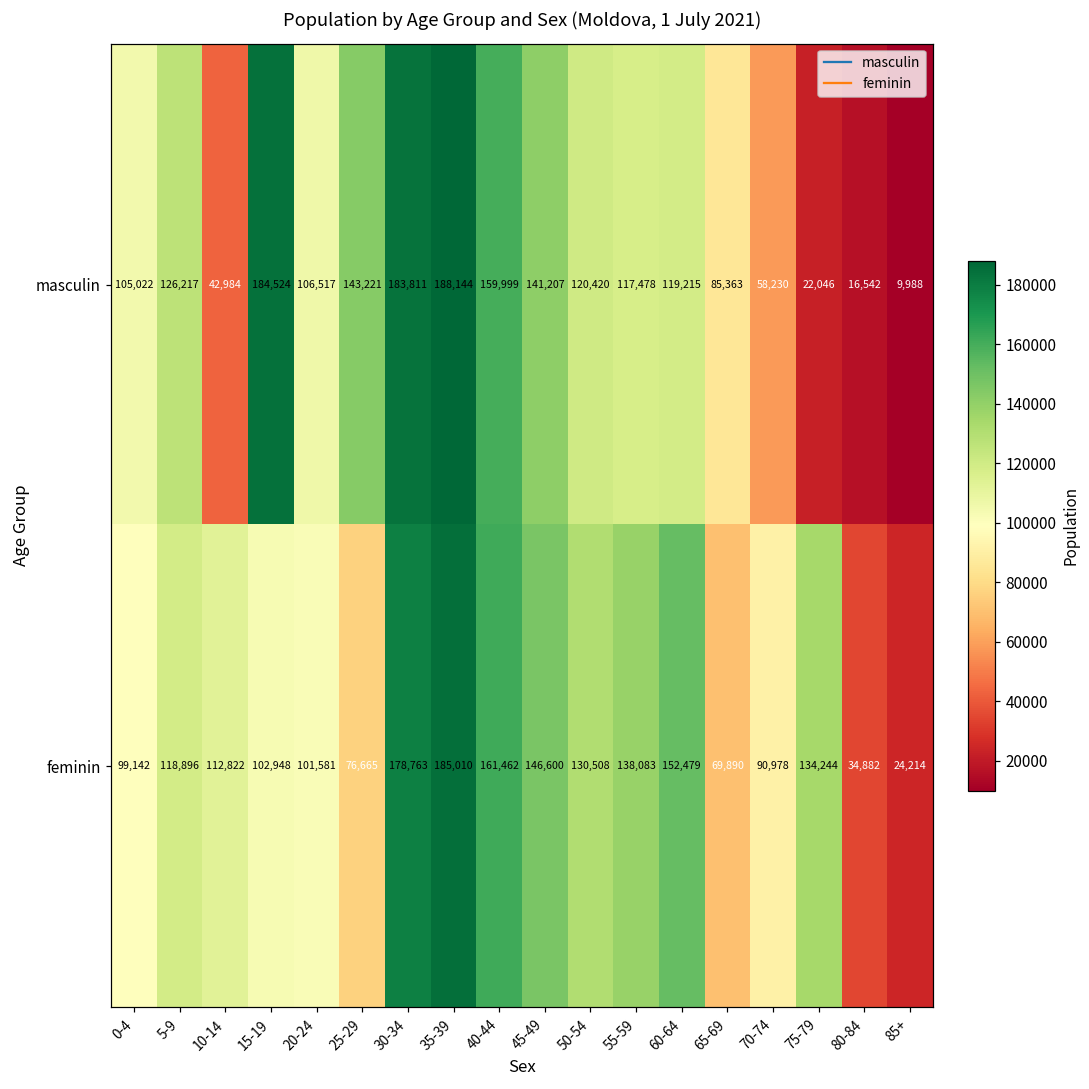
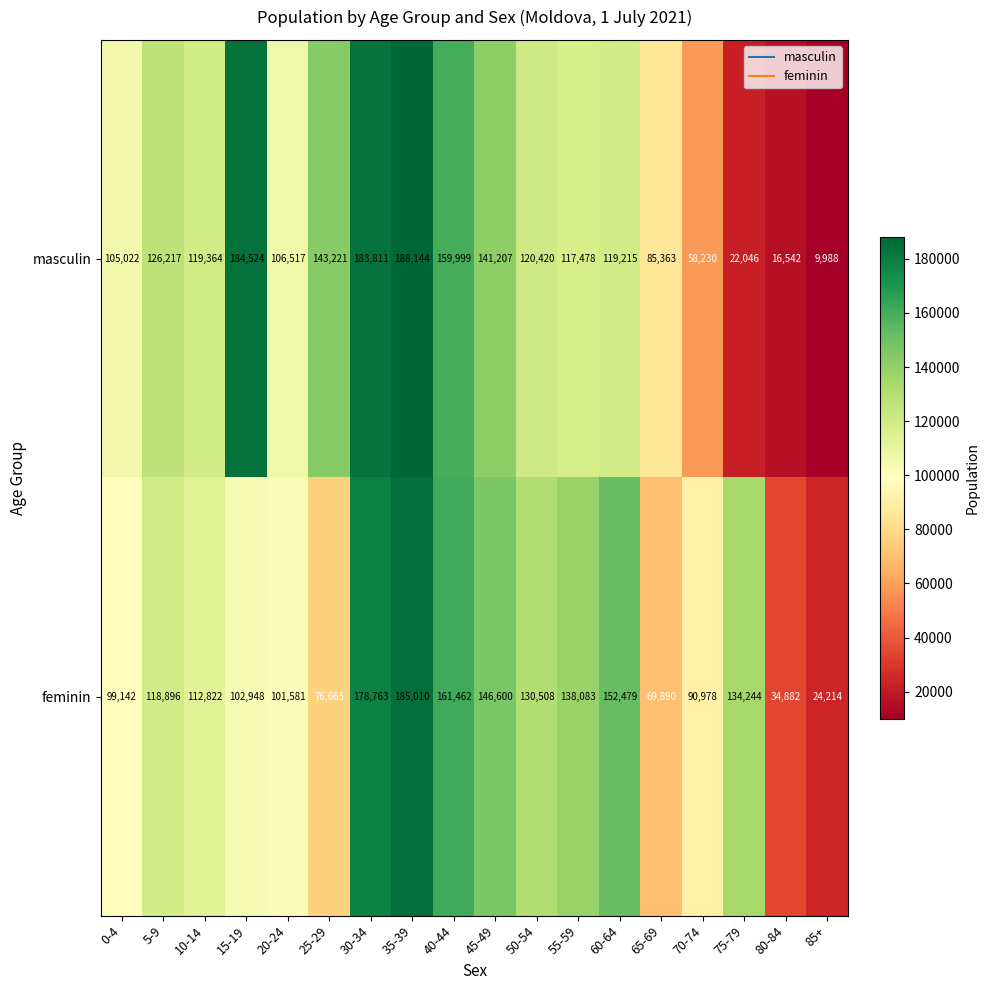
  {
    "masculin": {
      "0-4": "105,022",
      "5-9": "126,217",
-     "10-14": "42,984",
+     "10-14": "119,364",
      "15-19": "184,524",
      "20-24": "106,517",
      "25-29": "143,221",
      "30-34": "183,811",
      "35-39": "188,144",
      "40-44": "159,999",
      "45-49": "141,207",
      "50-54": "120,420",
      "55-59": "117,478",
      "60-64": "119,215",
      "65-69": "85,363",
      "70-74": "58,230",
      "75-79": "22,046",
      "80-84": "16,542",
      "85+": "9,988"
    },
    "feminin": {
      "0-4": "99,142",
      "5-9": "118,896",
      "10-14": "112,822",
      "15-19": "102,948",
      "20-24": "101,581",
      "25-29": "76,665",
      "30-34": "178,763",
      "35-39": "185,010",
      "40-44": "161,462",
      "45-49": "146,600",
      "50-54": "130,508",
      "55-59": "138,083",
      "60-64": "152,479",
      "65-69": "69,890",
      "70-74": "90,978",
      "75-79": "134,244",
      "80-84": "34,882",
      "85+": "24,214"
    }
  }
